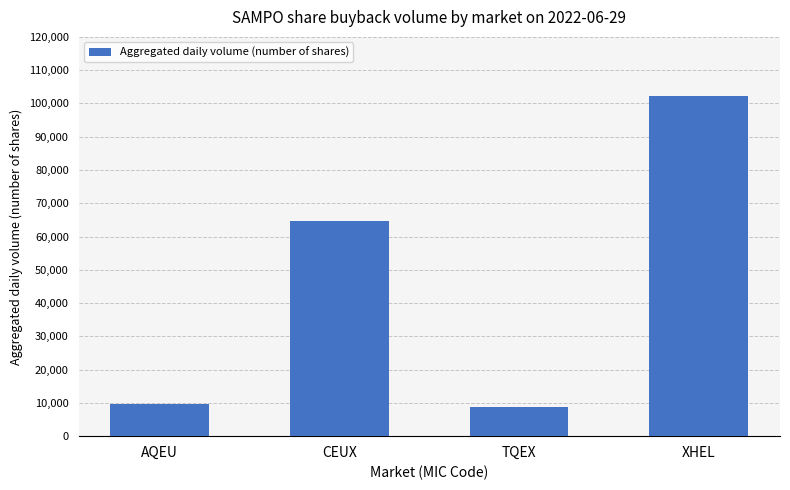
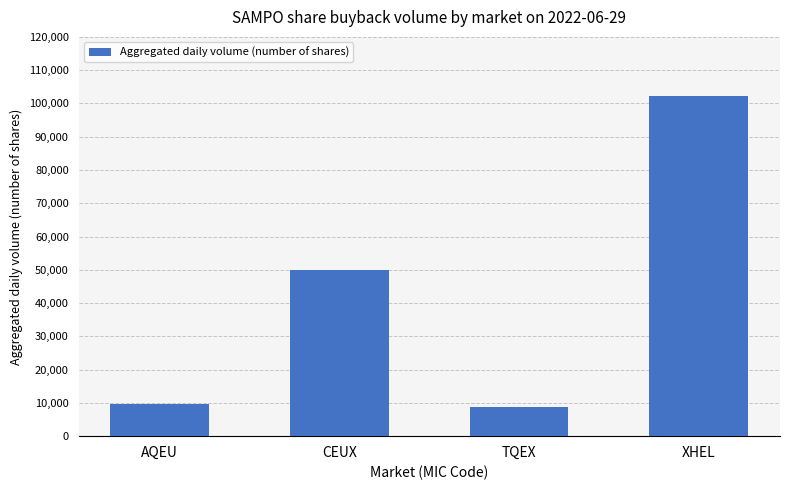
  {
    "AQEU": "10,000",
-   "CEUX": "65,000",
+   "CEUX": "50,000",
    "TQEX": "9,000",
    "XHEL": "102,000"
  }
